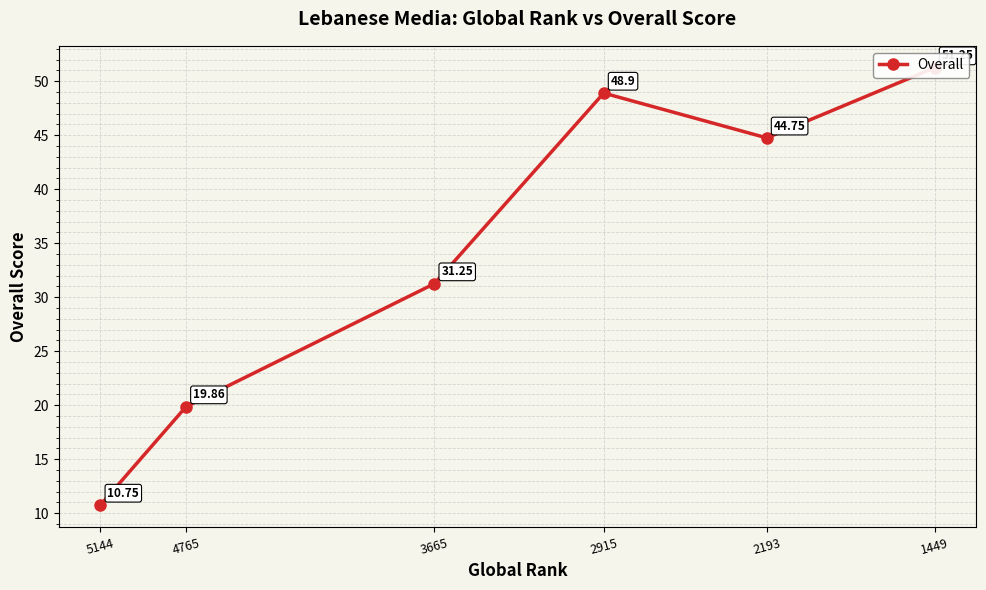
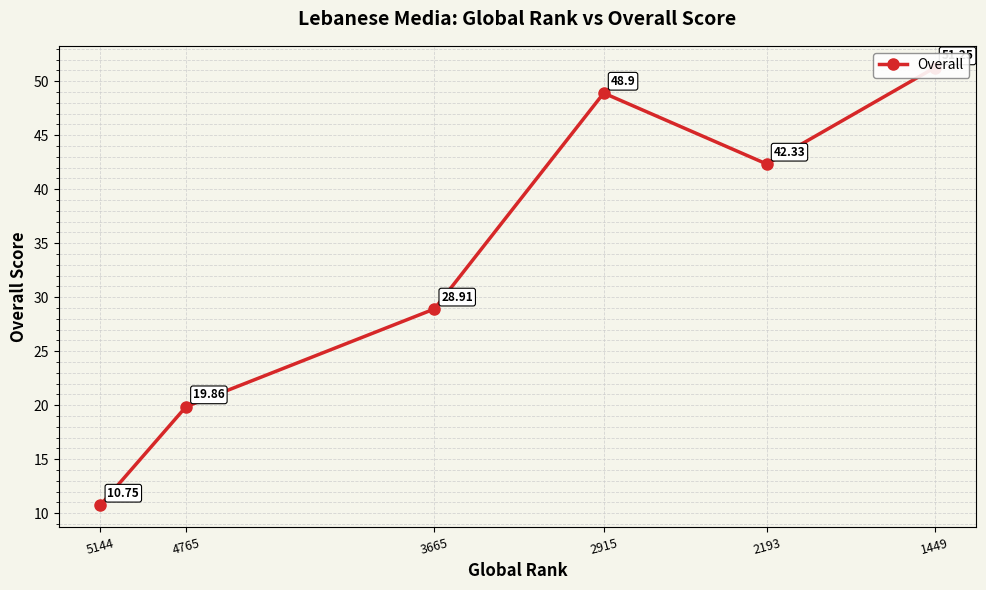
  {
-   "3665": 31.25,
-   "2193": 44.75
+   "3665": 28.91,
+   "2193": 42.33
  }
